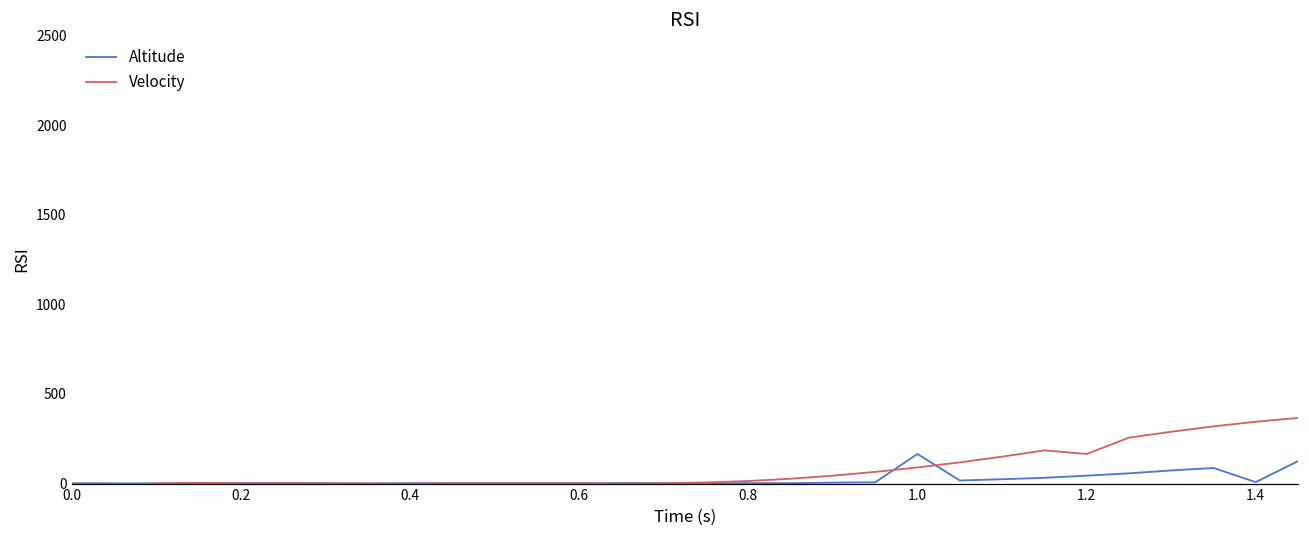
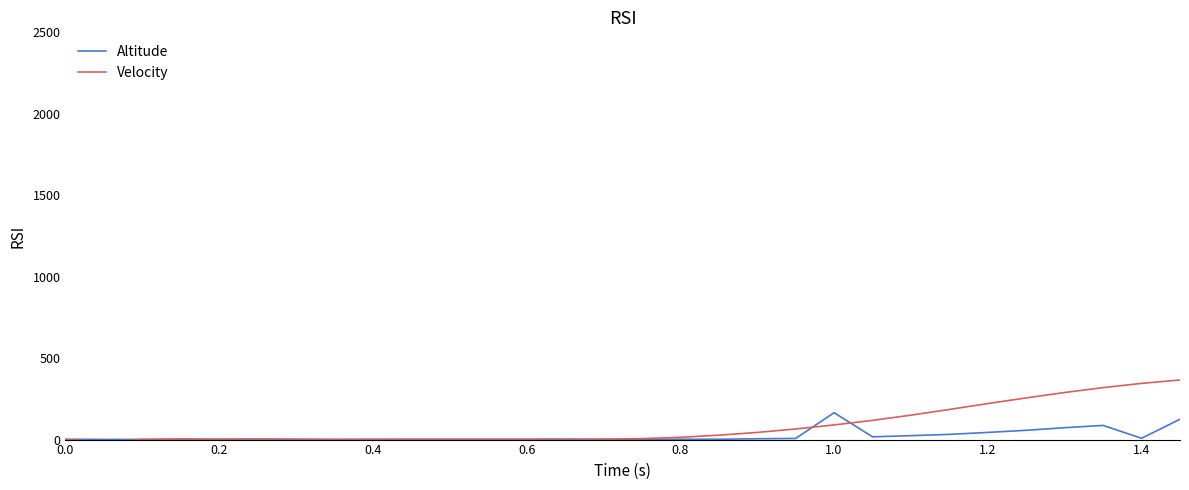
  {
    "Altitude": {
      "1.0": 170,
      "1.2": 40,
      "1.4": 10
    },
    "Velocity": {
      "1.0": 90,
-     "1.2": 170,
+     "1.2": 220,
      "1.4": 350
    }
  }
